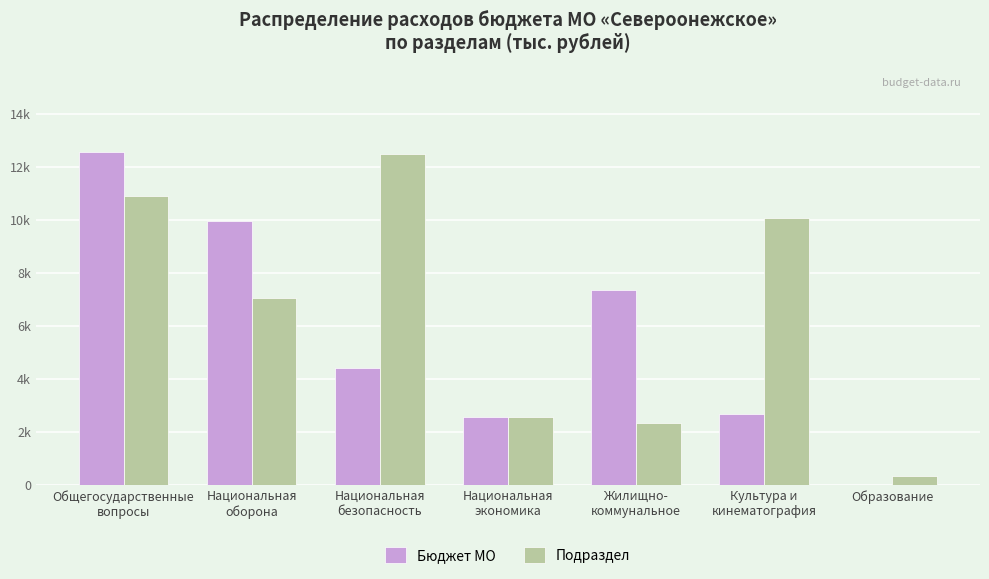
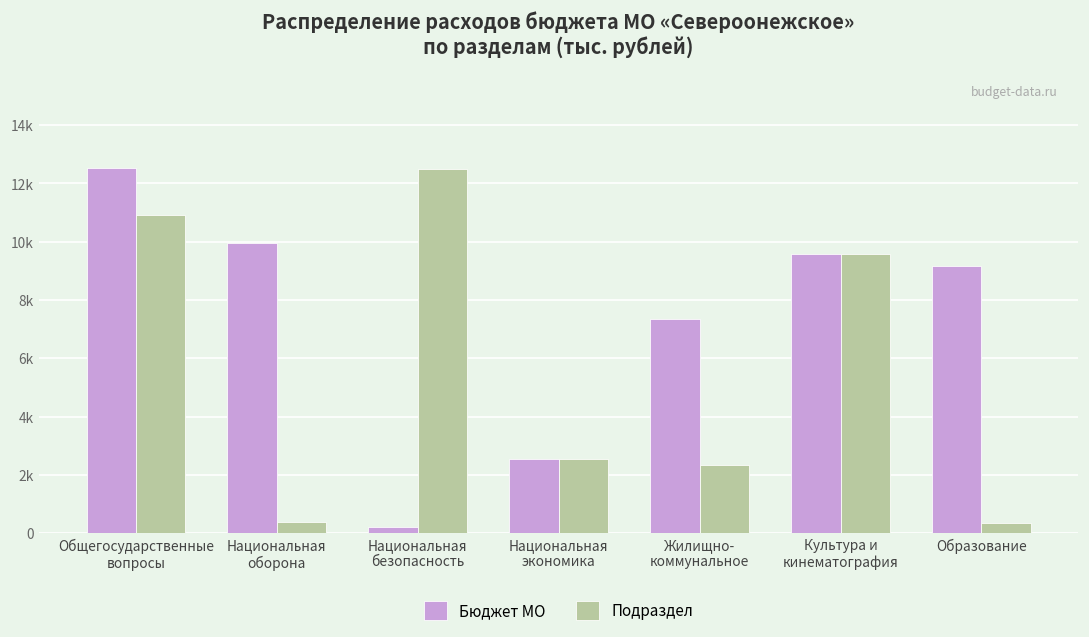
  {
    "Бюджет МО": {
      "Общегосударственные вопросы": 12500,
      "Национальная оборона": 9900,
-     "Национальная безопасность": 4400,
+     "Национальная безопасность": 200,
      "Национальная экономика": 2500,
      "Жилищно- коммунальное": 7300,
-     "Культура и кинематография": 2700,
-     "Образование": 0
+     "Культура и кинематография": 9600,
+     "Образование": 9200
    },
    "Подраздел": {
      "Общегосударственные вопросы": 10900,
-     "Национальная оборона": 7000,
+     "Национальная оборона": 400,
      "Национальная безопасность": 12500,
      "Национальная экономика": 2500,
      "Жилищно- коммунальное": 2300,
-     "Культура и кинематография": 10100,
+     "Культура и кинематография": 9600,
      "Образование": 300
    }
  }
